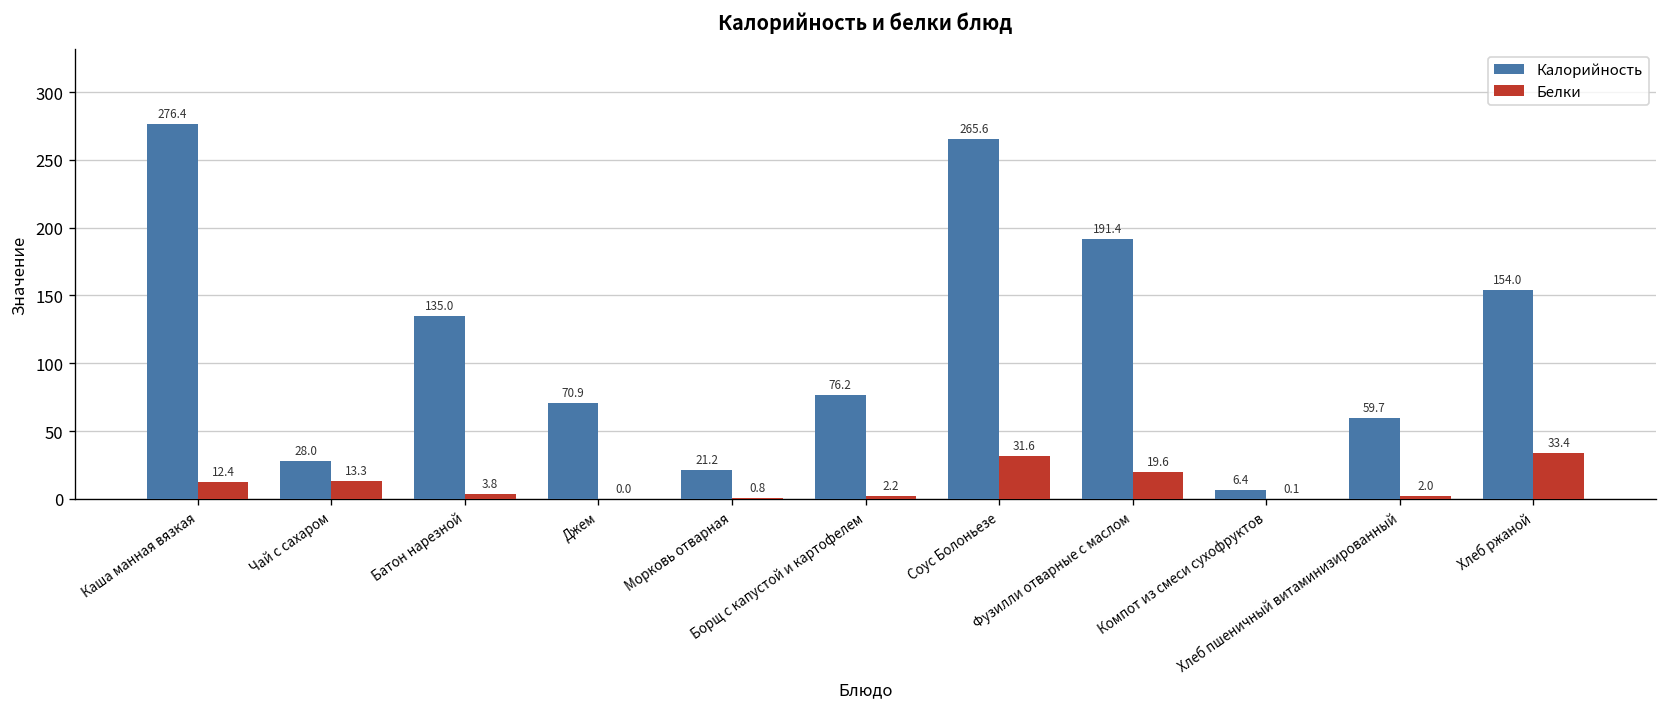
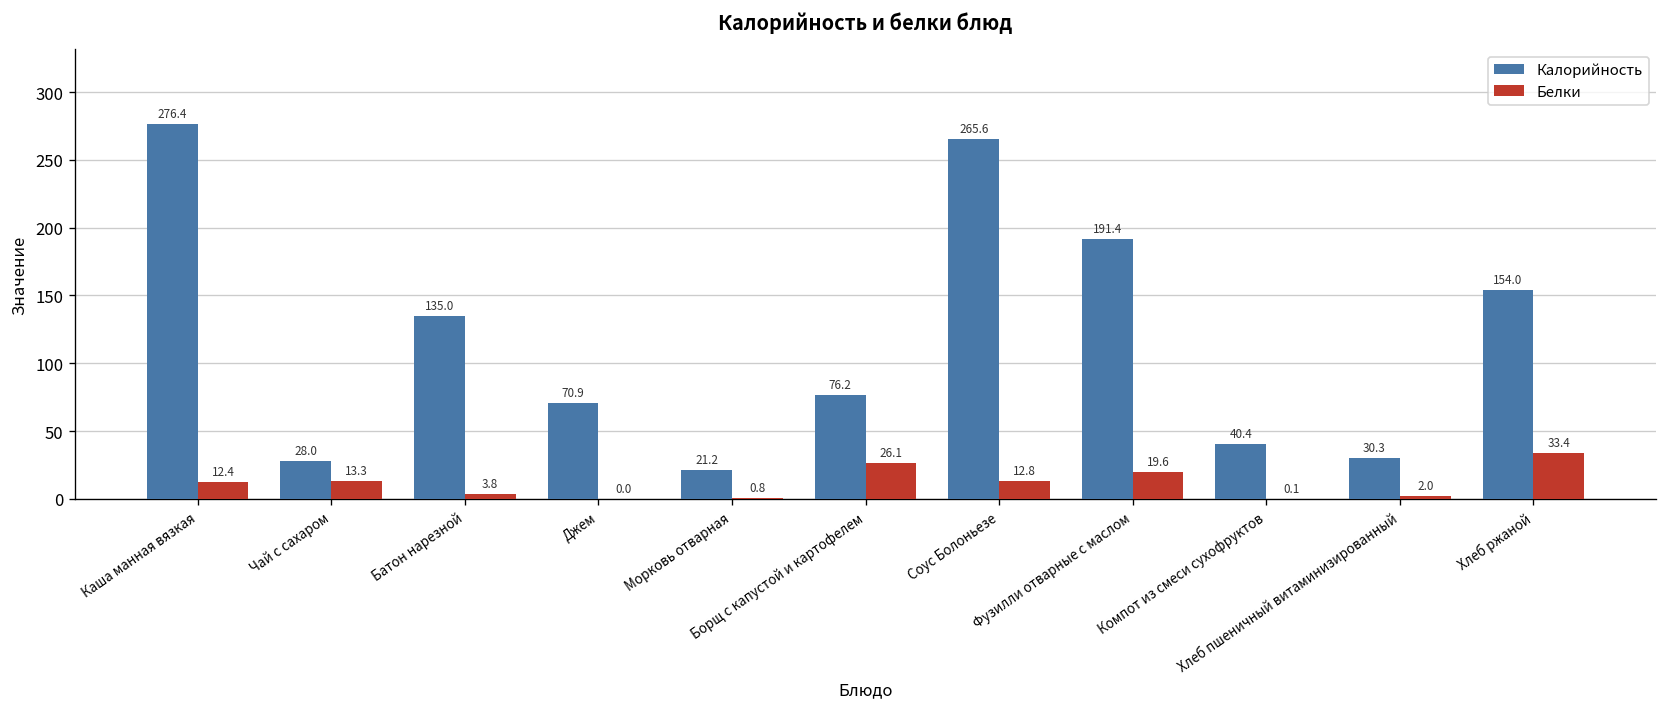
  {
    "Калорийность": {
      "Каша манная вязкая": 276.4,
      "Чай с сахаром": 28.0,
      "Батон нарезной": 135.0,
      "Джем": 70.9,
      "Морковь отварная": 21.2,
      "Борщ с капустой и картофелем": 76.2,
      "Соус Болоньезе": 265.6,
      "Фузилли отварные с маслом": 191.4,
-     "Компот из смеси сухофруктов": 6.4,
-     "Хлеб пшеничный витаминизированный": 59.7,
+     "Компот из смеси сухофруктов": 40.4,
+     "Хлеб пшеничный витаминизированный": 30.3,
      "Хлеб ржаной": 154.0
    },
    "Белки": {
      "Каша манная вязкая": 12.4,
      "Чай с сахаром": 13.3,
      "Батон нарезной": 3.8,
      "Джем": 0.0,
      "Морковь отварная": 0.8,
-     "Борщ с капустой и картофелем": 2.2,
-     "Соус Болоньезе": 31.6,
+     "Борщ с капустой и картофелем": 26.1,
+     "Соус Болоньезе": 12.8,
      "Фузилли отварные с маслом": 19.6,
      "Компот из смеси сухофруктов": 0.1,
      "Хлеб пшеничный витаминизированный": 2.0,
      "Хлеб ржаной": 33.4
    }
  }
